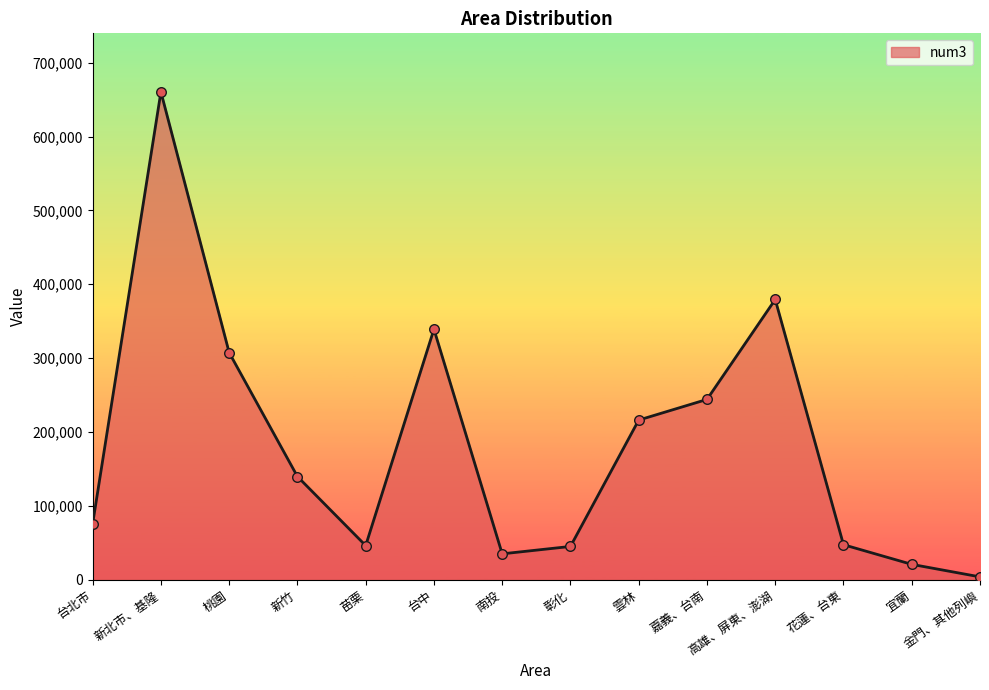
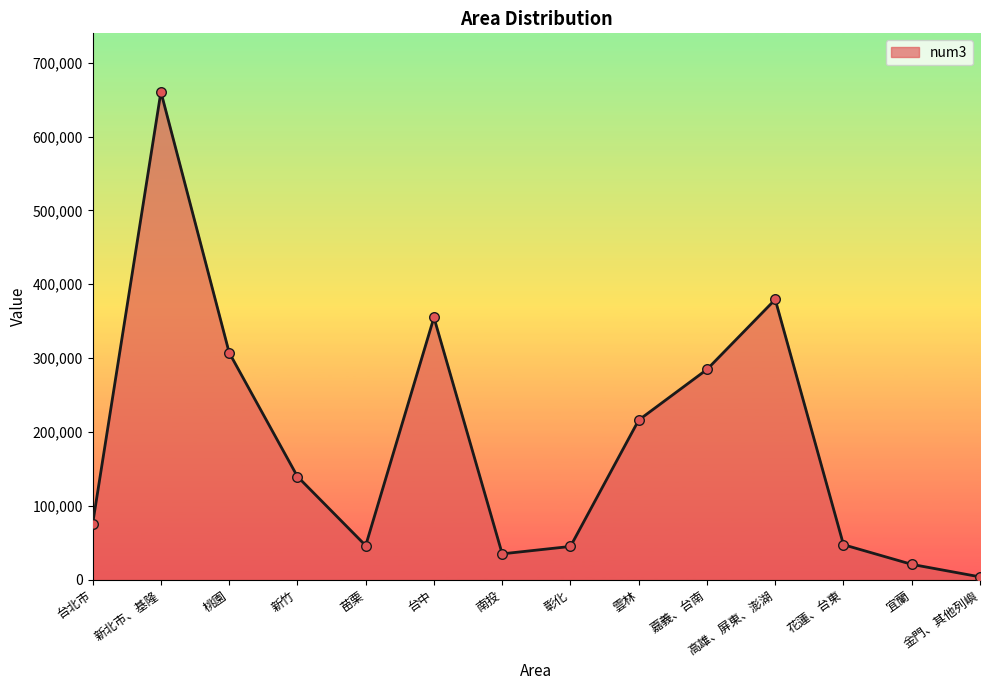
  {
    "台北市": "80,000",
    "新北市、基隆": "660,000",
    "桃園": "310,000",
    "新竹": "140,000",
    "苗栗": "50,000",
-   "台中": "340,000",
+   "台中": "360,000",
    "南投": "40,000",
    "彰化": "50,000",
    "雲林": "220,000",
-   "嘉義、台南": "240,000",
+   "嘉義、台南": "280,000",
    "高雄、屏東、澎湖": "380,000",
    "花蓮、台東": "50,000",
    "宜蘭": "20,000",
    "金門、其他列嶼": "0"
  }
